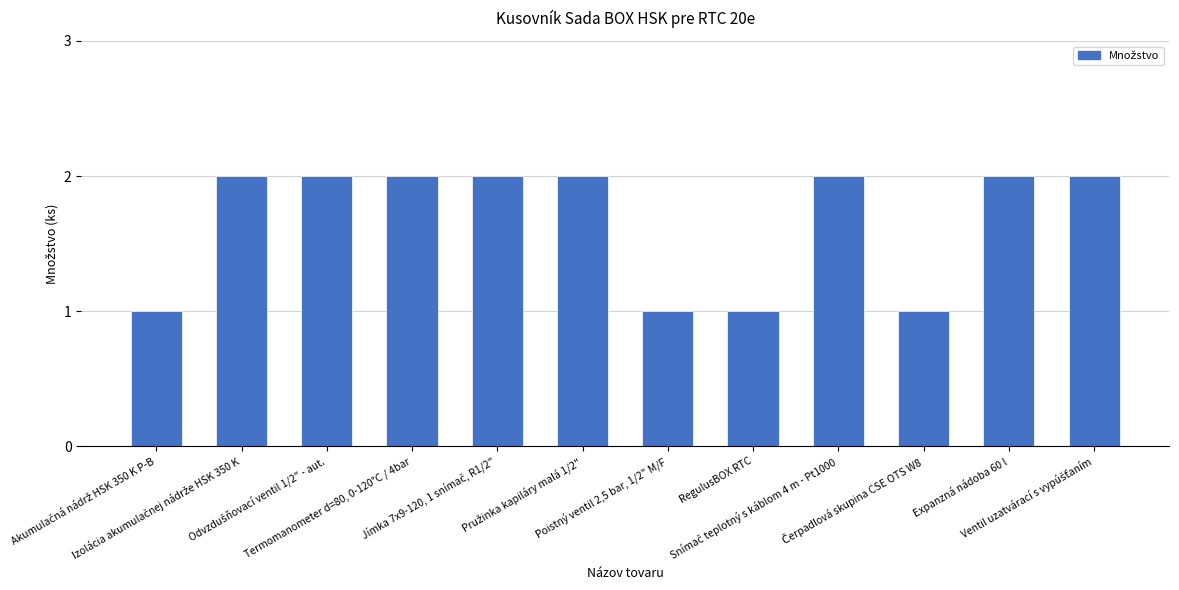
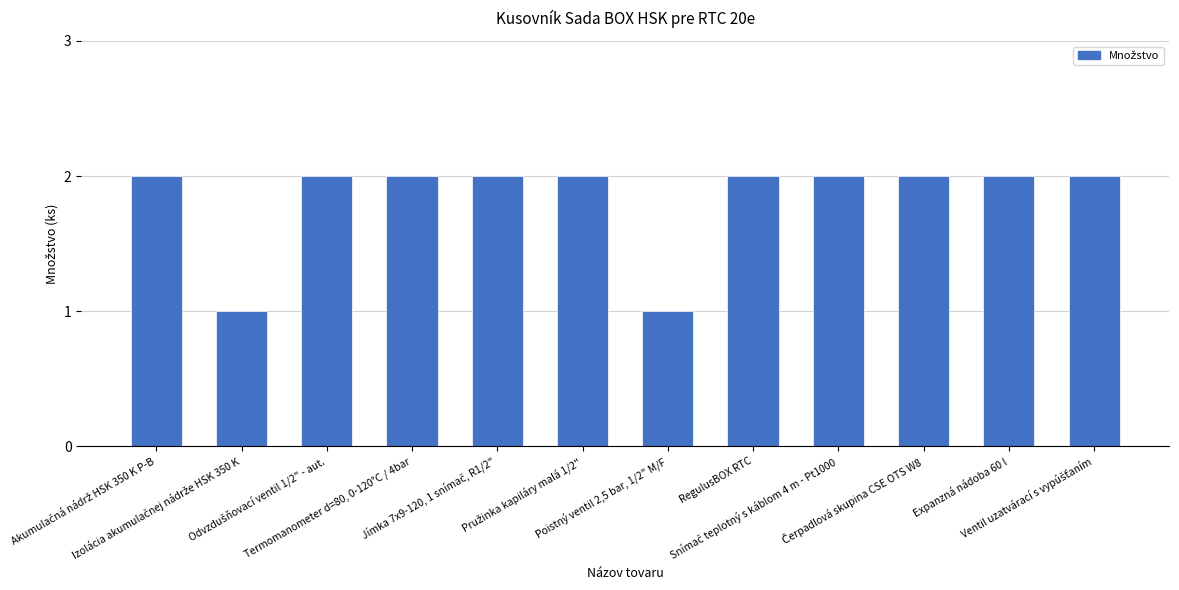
  {
-   "Akumulačná nádrž HSK 350 K P-B": 1,
-   "Izolácia akumulačnej nádrže HSK 350 K": 2,
+   "Akumulačná nádrž HSK 350 K P-B": 2,
+   "Izolácia akumulačnej nádrže HSK 350 K": 1,
    "Odvzdušňovací ventil 1/2\" - aut.": 2,
    "Termomanometer d=80, 0-120°C / 4bar": 2,
    "Jímka 7x9-120, 1 snímač, R1/2\"": 2,
    "Pružinka kapiláry malá 1/2\"": 2,
    "Poistný ventil 2,5 bar, 1/2\" M/F": 1,
-   "RegulusBOX RTC": 1,
+   "RegulusBOX RTC": 2,
    "Snímač teplotný s káblom 4 m - Pt1000": 2,
-   "Čerpadlová skupina CSE OTS W8": 1,
+   "Čerpadlová skupina CSE OTS W8": 2,
    "Expanzná nádoba 60 l": 2,
    "Ventil uzatvárací s vypúšťaním": 2
  }
